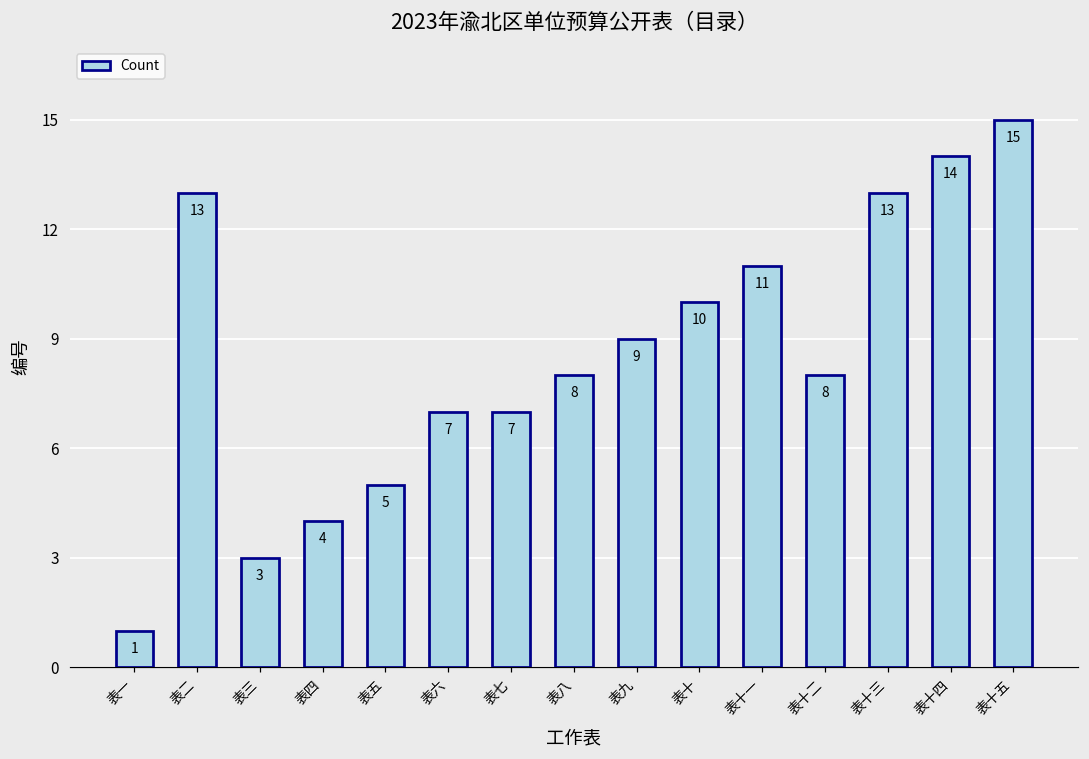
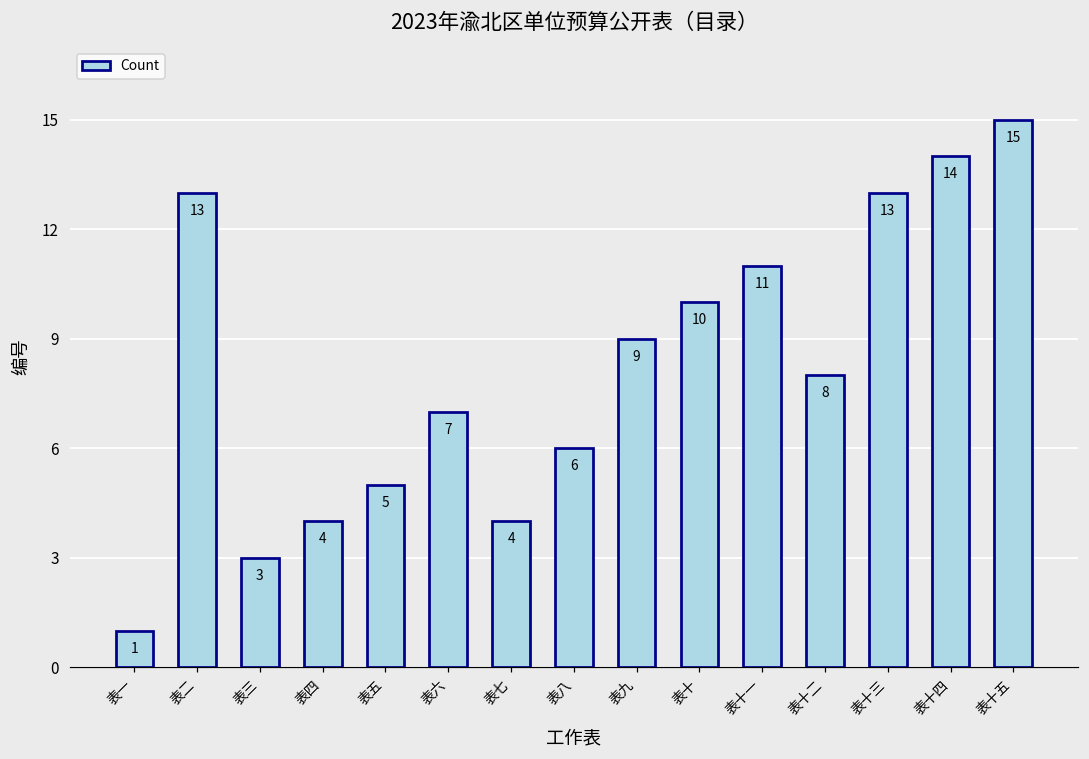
  {
    "表一": 1,
    "表二": 13,
    "表三": 3,
    "表四": 4,
    "表五": 5,
    "表六": 7,
-   "表七": 7,
-   "表八": 8,
+   "表七": 4,
+   "表八": 6,
    "表九": 9,
    "表十": 10,
    "表十一": 11,
    "表十二": 8,
    "表十三": 13,
    "表十四": 14,
    "表十五": 15
  }
